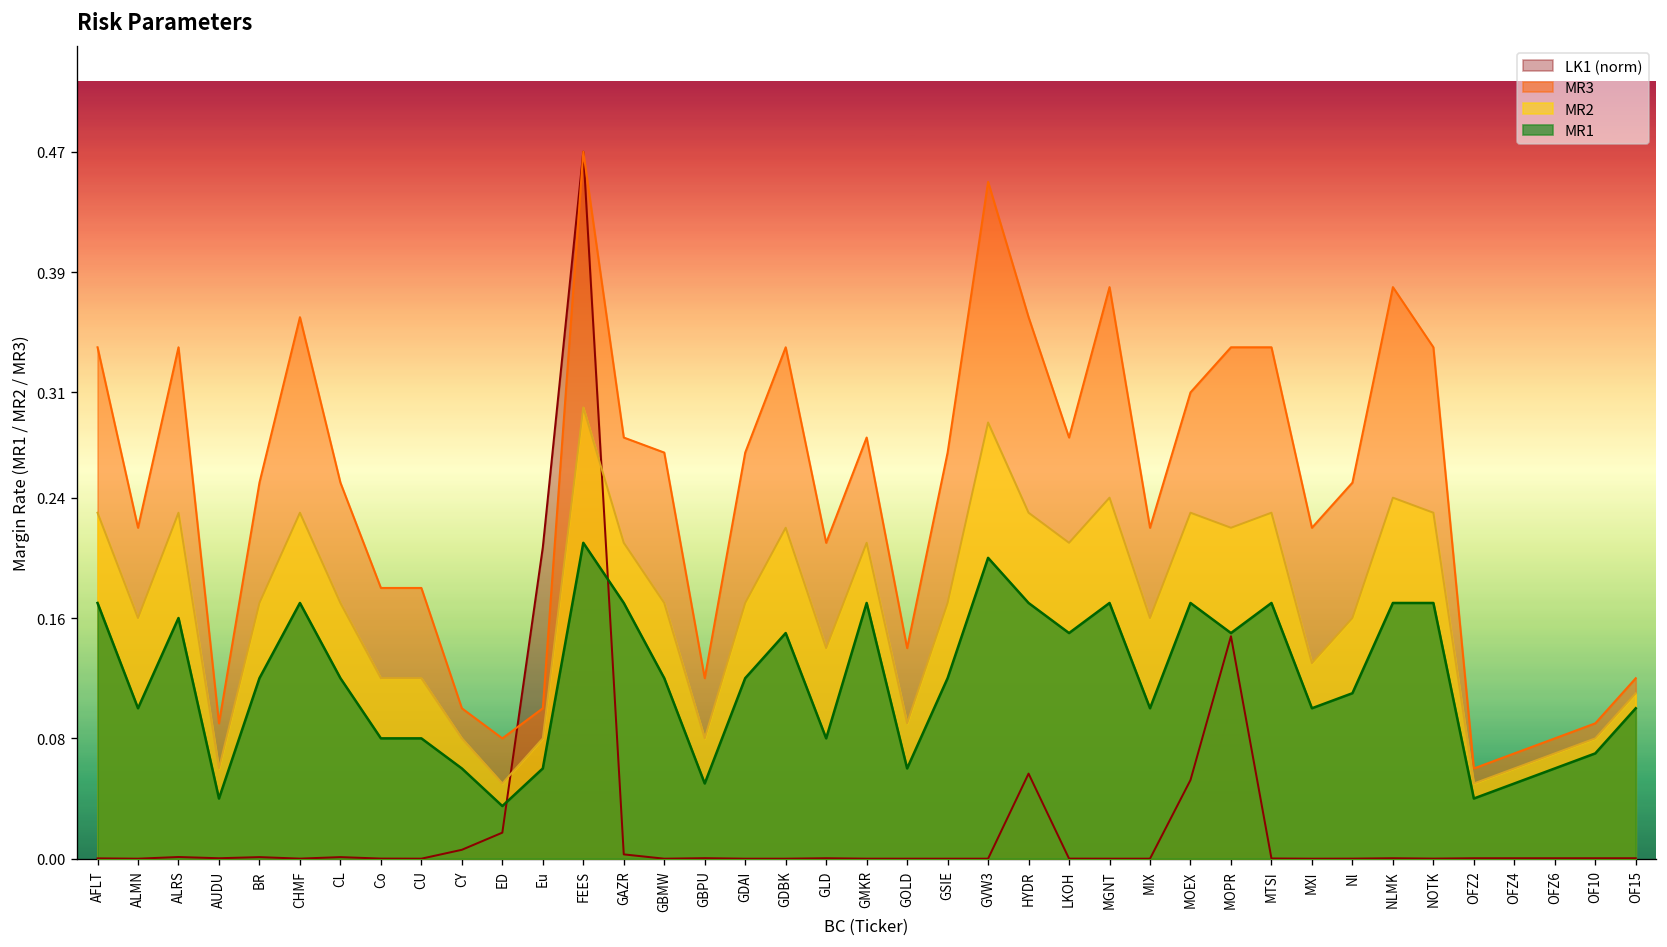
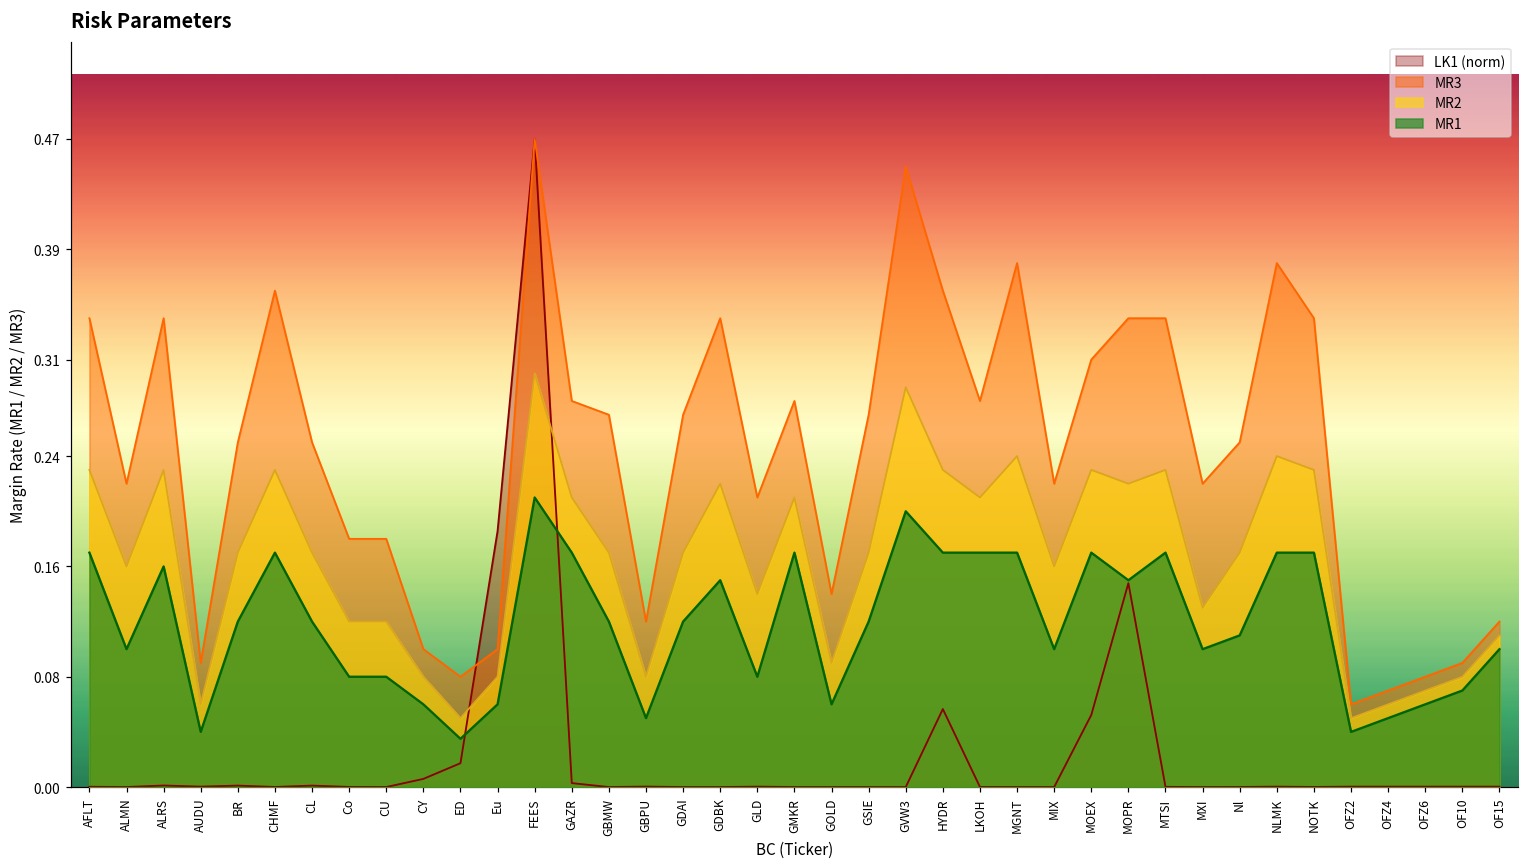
  {
    "LK1 (norm)": {
      "AFLT": 0.000,
      "ALMN": 0.000,
      "ALRS": 0.001,
      "AUDU": 0.000,
      "BR": 0.001,
      "CHMF": 0.000,
      "CL": 0.001,
      "Co": 0.000,
      "CU": 0.000,
      "CY": 0.006,
      "ED": 0.017,
-     "Eu": 0.207,
+     "Eu": 0.186,
      "GAZR": 0.003,
      "GBMW": 0.000,
      "GBPU": 0.000,
      "GDAI": 0.000,
      "GDBK": 0.000,
      "GLD": 0.000,
      "GMKR": 0.000,
      "GOLD": 0.000,
      "GSIE": 0.000,
      "GVW3": 0.000,
      "HYDR": 0.057,
      "LKOH": 0.000,
      "MGNT": 0.000,
      "MIX": 0.000,
      "MOEX": 0.052,
      "MOPR": 0.148,
      "MTSI": 0.000,
      "MXI": 0.000,
      "Nl": 0.000,
      "NLMK": 0.000,
      "NOTK": 0.000,
      "OFZ2": 0.000,
      "OFZ4": 0.000,
      "OFZ6": 0.000,
      "OF10": 0.000,
      "OF15": 0.000
    },
    "MR3": {
      "AFLT": 0.340,
      "ALMN": 0.220,
      "ALRS": 0.340,
      "AUDU": 0.090,
      "BR": 0.250,
      "CHMF": 0.360,
      "CL": 0.250,
      "Co": 0.180,
      "CU": 0.180,
      "CY": 0.100,
      "ED": 0.080,
      "Eu": 0.100,
      "GAZR": 0.280,
      "GBMW": 0.270,
      "GBPU": 0.120,
      "GDAI": 0.270,
      "GDBK": 0.340,
      "GLD": 0.210,
      "GMKR": 0.280,
      "GOLD": 0.140,
      "GSIE": 0.270,
      "GVW3": 0.450,
      "HYDR": 0.360,
      "LKOH": 0.280,
      "MGNT": 0.380,
      "MIX": 0.220,
      "MOEX": 0.310,
      "MOPR": 0.340,
      "MTSI": 0.340,
      "MXI": 0.220,
      "Nl": 0.250,
      "NLMK": 0.380,
      "NOTK": 0.340,
      "OFZ2": 0.060,
      "OFZ4": 0.070,
      "OFZ6": 0.080,
      "OF10": 0.090,
      "OF15": 0.120
    },
    "MR2": {
      "AFLT": 0.23,
      "ALMN": 0.16,
      "ALRS": 0.23,
      "AUDU": 0.06,
      "BR": 0.17,
      "CHMF": 0.23,
      "CL": 0.17,
      "Co": 0.12,
      "CU": 0.12,
      "CY": 0.08,
      "ED": 0.05,
      "Eu": 0.08,
      "FEES": 0.30,
      "GAZR": 0.21,
      "GBMW": 0.17,
      "GBPU": 0.08,
      "GDAI": 0.17,
      "GDBK": 0.22,
      "GLD": 0.14,
      "GMKR": 0.21,
      "GOLD": 0.09,
      "GSIE": 0.17,
      "GVW3": 0.29,
      "HYDR": 0.23,
      "LKOH": 0.21,
      "MGNT": 0.24,
      "MIX": 0.16,
      "MOEX": 0.23,
      "MOPR": 0.22,
      "MTSI": 0.23,
      "MXI": 0.13,
-     "Nl": 0.16,
+     "Nl": 0.17,
      "NLMK": 0.24,
      "NOTK": 0.23,
      "OFZ2": 0.05,
      "OFZ4": 0.06,
      "OFZ6": 0.07,
      "OF10": 0.08,
      "OF15": 0.11
    },
    "MR1": {
      "AFLT": 0.17,
      "ALMN": 0.10,
      "ALRS": 0.16,
      "AUDU": 0.04,
      "BR": 0.12,
      "CHMF": 0.17,
      "CL": 0.12,
      "Co": 0.08,
      "CU": 0.08,
      "CY": 0.06,
      "ED": 0.035,
      "Eu": 0.06,
      "FEES": 0.21,
      "GAZR": 0.17,
      "GBMW": 0.12,
      "GBPU": 0.05,
      "GDAI": 0.12,
      "GDBK": 0.15,
      "GLD": 0.08,
      "GMKR": 0.17,
      "GOLD": 0.06,
      "GSIE": 0.12,
      "GVW3": 0.20,
      "HYDR": 0.17,
-     "LKOH": 0.15,
+     "LKOH": 0.17,
      "MGNT": 0.17,
      "MIX": 0.10,
      "MOEX": 0.17,
      "MOPR": 0.15,
      "MTSI": 0.17,
      "MXI": 0.10,
      "Nl": 0.11,
      "NLMK": 0.17,
      "NOTK": 0.17,
      "OFZ2": 0.04,
      "OFZ4": 0.05,
      "OFZ6": 0.06,
      "OF10": 0.07,
      "OF15": 0.10
    }
  }
